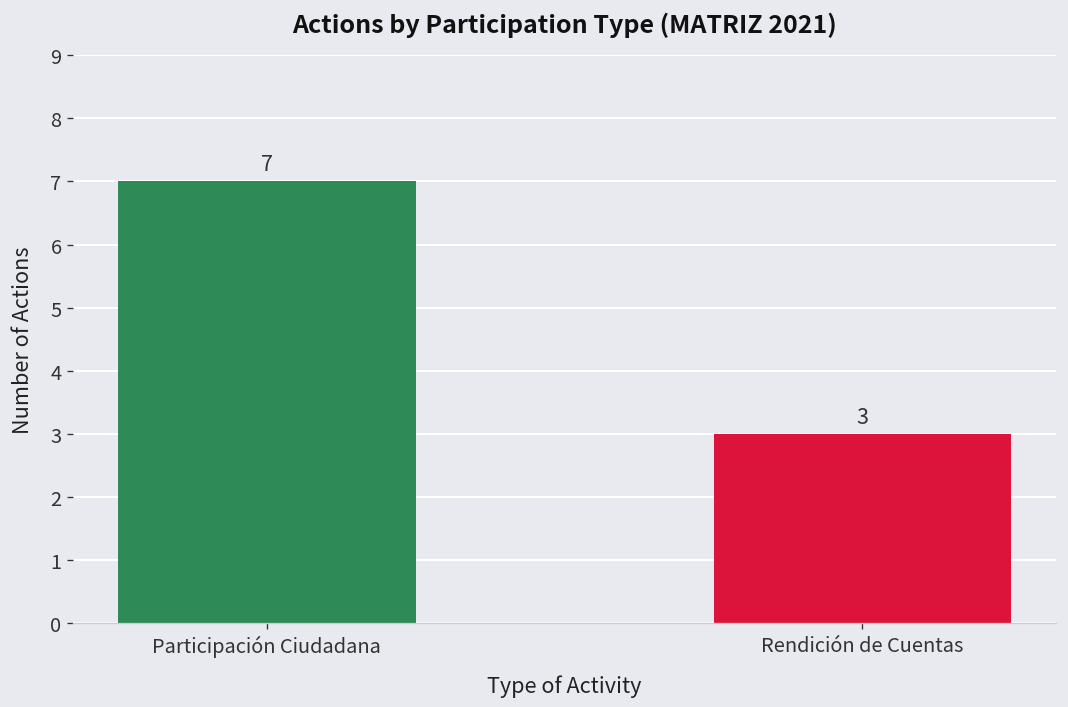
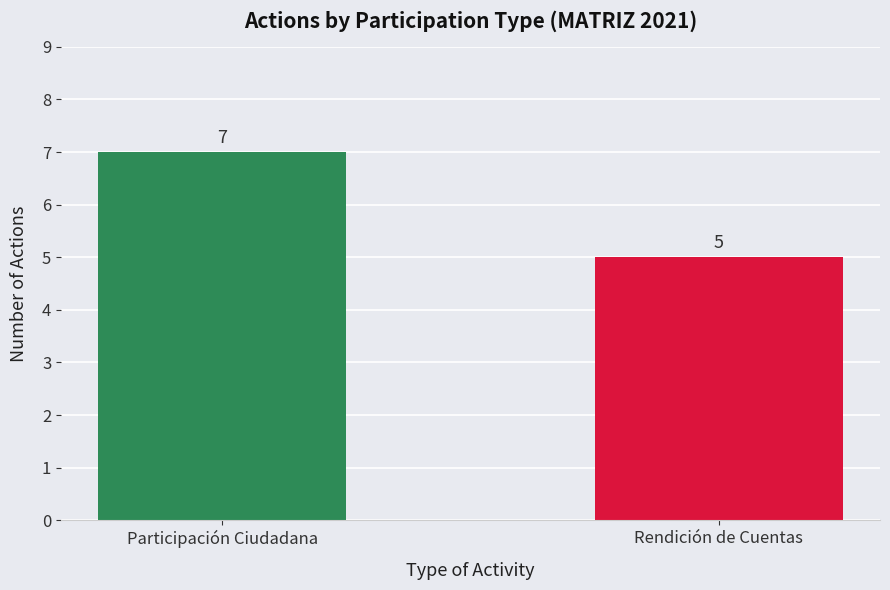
  {
    "Participación Ciudadana": 7,
-   "Rendición de Cuentas": 3
+   "Rendición de Cuentas": 5
  }
